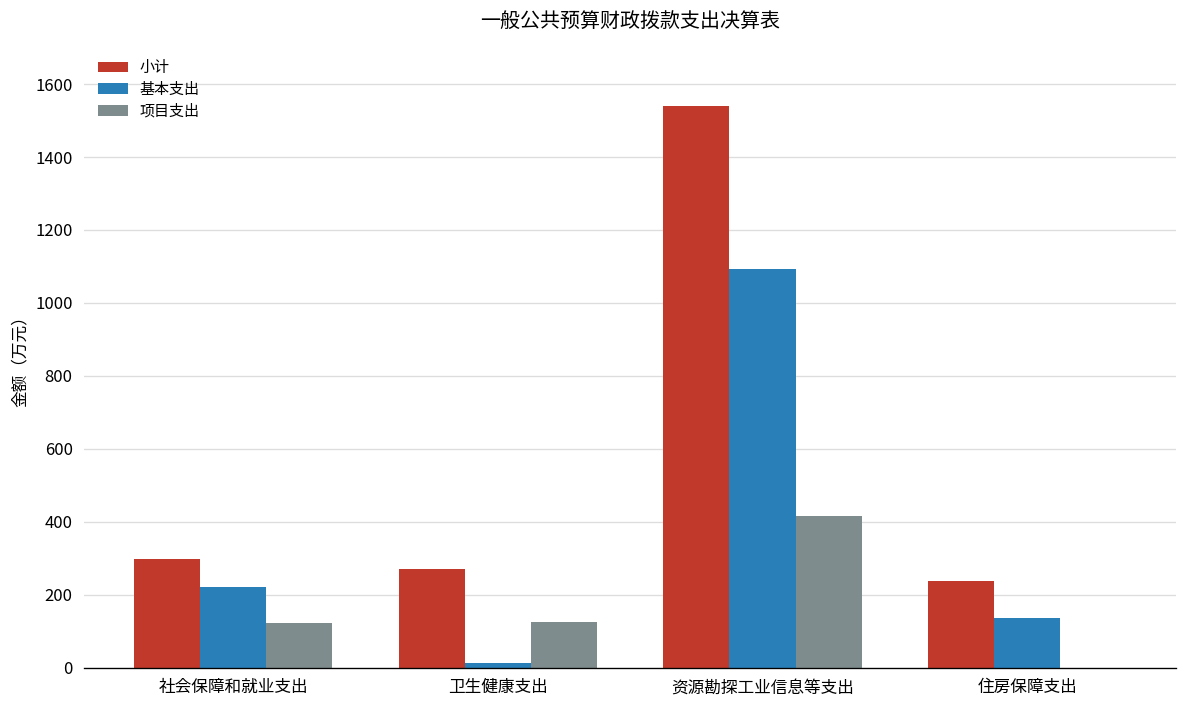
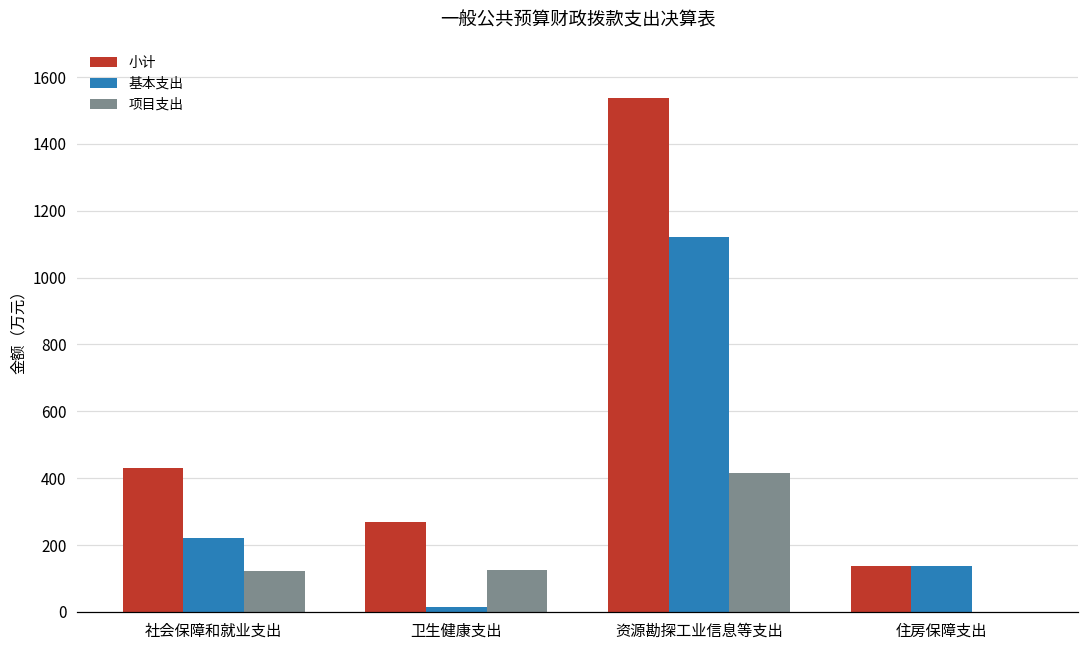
  {
    "小计": {
-     "社会保障和就业支出": 300,
+     "社会保障和就业支出": 430,
      "卫生健康支出": 270,
      "资源勘探工业信息等支出": 1540,
-     "住房保障支出": 240
+     "住房保障支出": 140
    },
    "基本支出": {
      "社会保障和就业支出": 220,
      "卫生健康支出": 10,
-     "资源勘探工业信息等支出": 1090,
+     "资源勘探工业信息等支出": 1120,
      "住房保障支出": 140
    },
    "项目支出": {
      "社会保障和就业支出": 120,
      "卫生健康支出": 120,
      "资源勘探工业信息等支出": 420,
      "住房保障支出": 0
    }
  }
